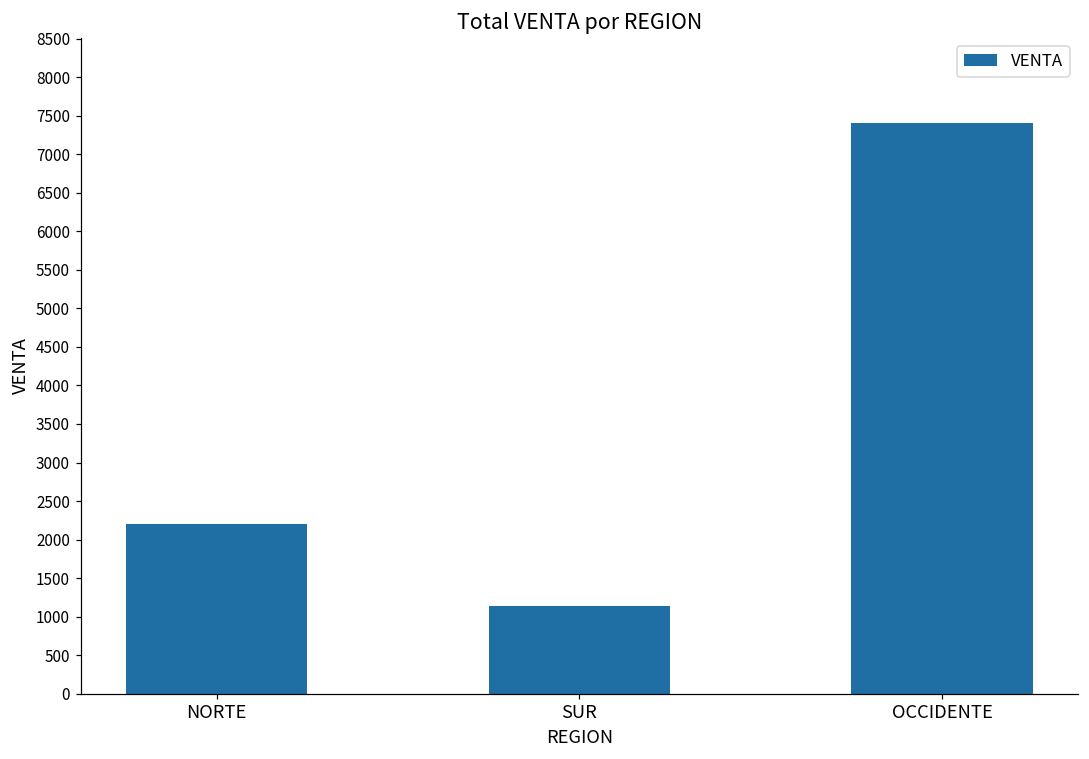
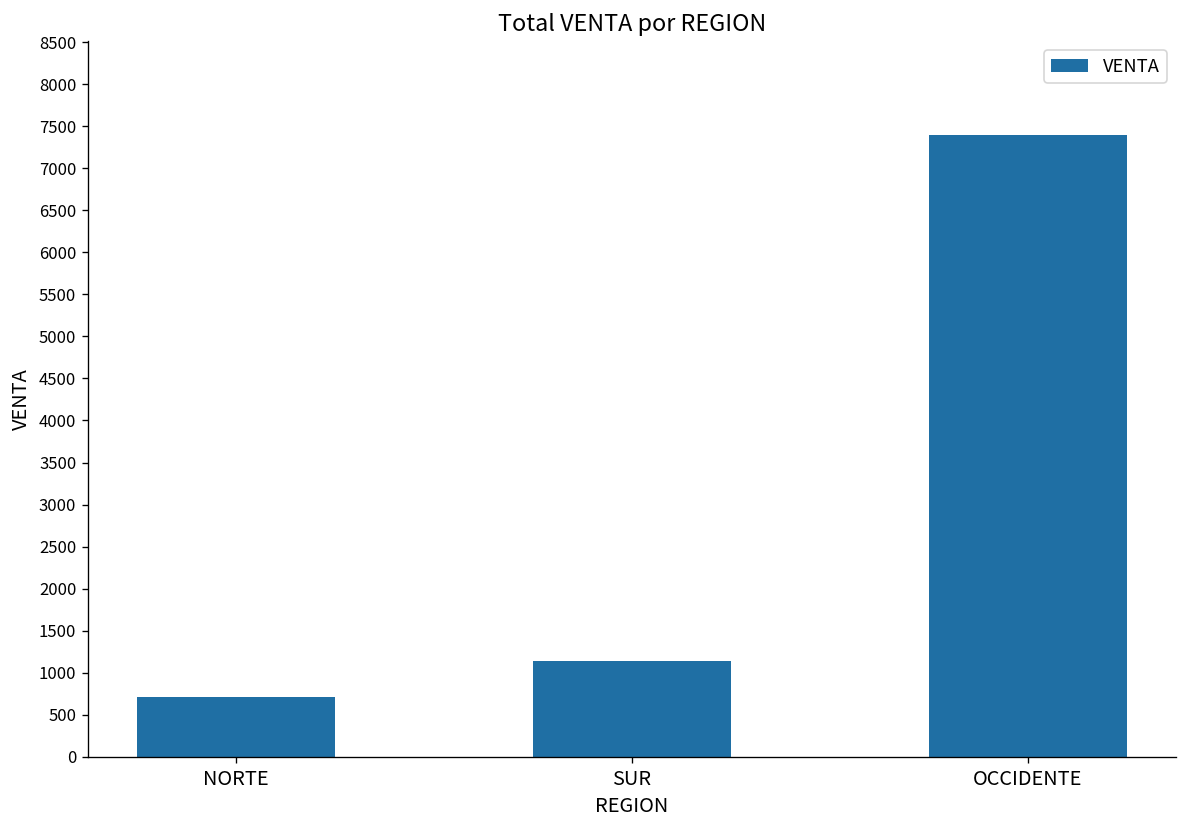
  {
-   "NORTE": 2200,
+   "NORTE": 700,
    "SUR": 1100,
    "OCCIDENTE": 7400
  }
